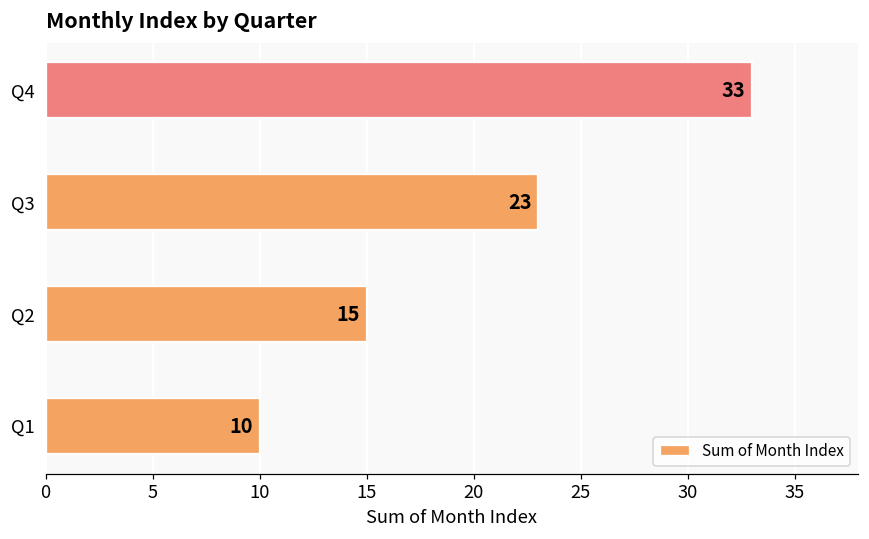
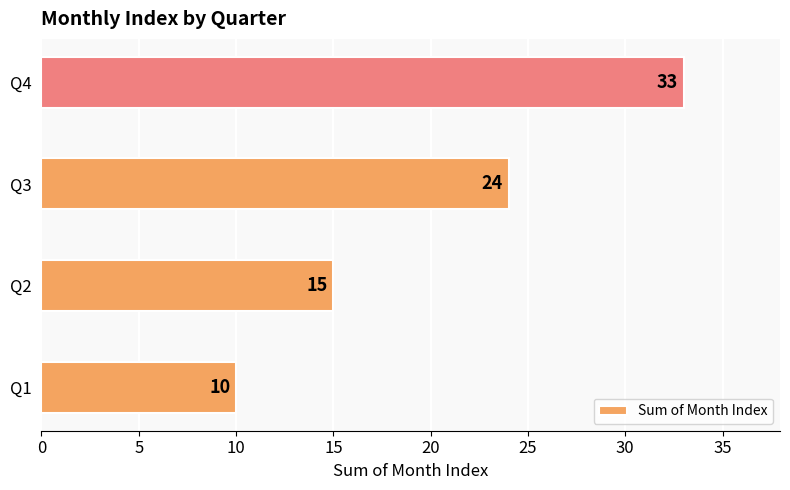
  {
    "Q4": 33,
-   "Q3": 23,
+   "Q3": 24,
    "Q2": 15,
    "Q1": 10
  }
